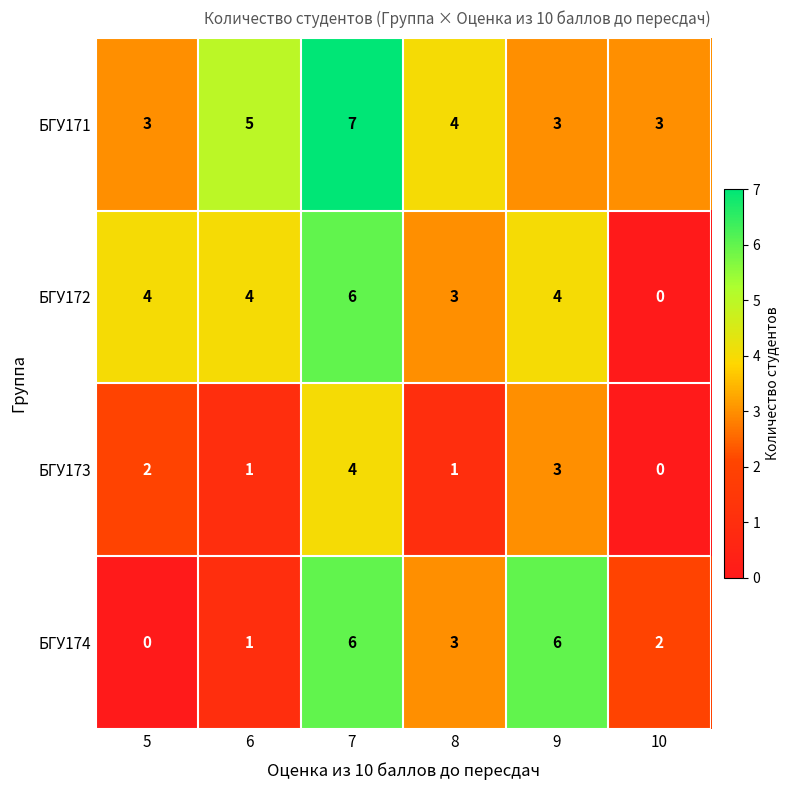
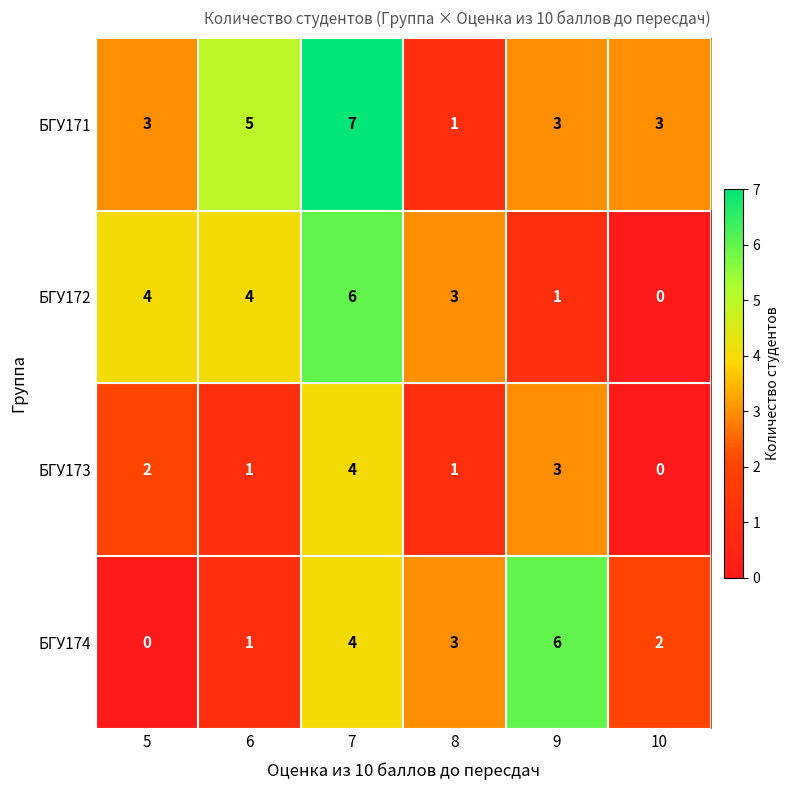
  {
    "БГУ171": {
      "5": 3,
      "6": 5,
      "7": 7,
-     "8": 4,
+     "8": 1,
      "9": 3,
      "10": 3
    },
    "БГУ172": {
      "5": 4,
      "6": 4,
      "7": 6,
      "8": 3,
-     "9": 4,
+     "9": 1,
      "10": 0
    },
    "БГУ173": {
      "5": 2,
      "6": 1,
      "7": 4,
      "8": 1,
      "9": 3,
      "10": 0
    },
    "БГУ174": {
      "5": 0,
      "6": 1,
-     "7": 6,
+     "7": 4,
      "8": 3,
      "9": 6,
      "10": 2
    }
  }
